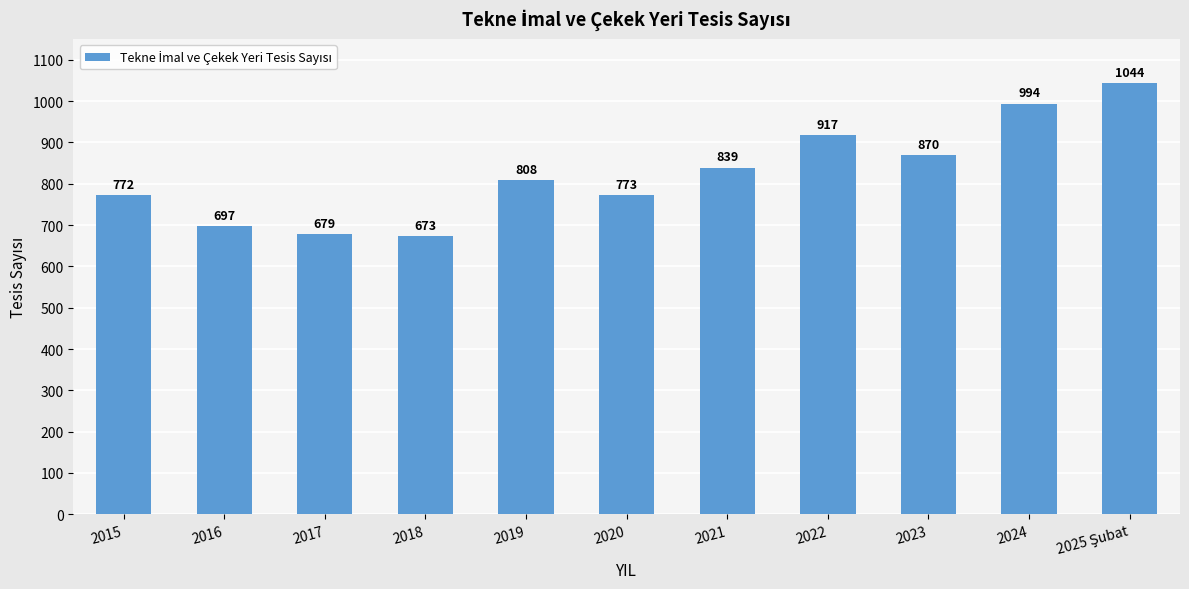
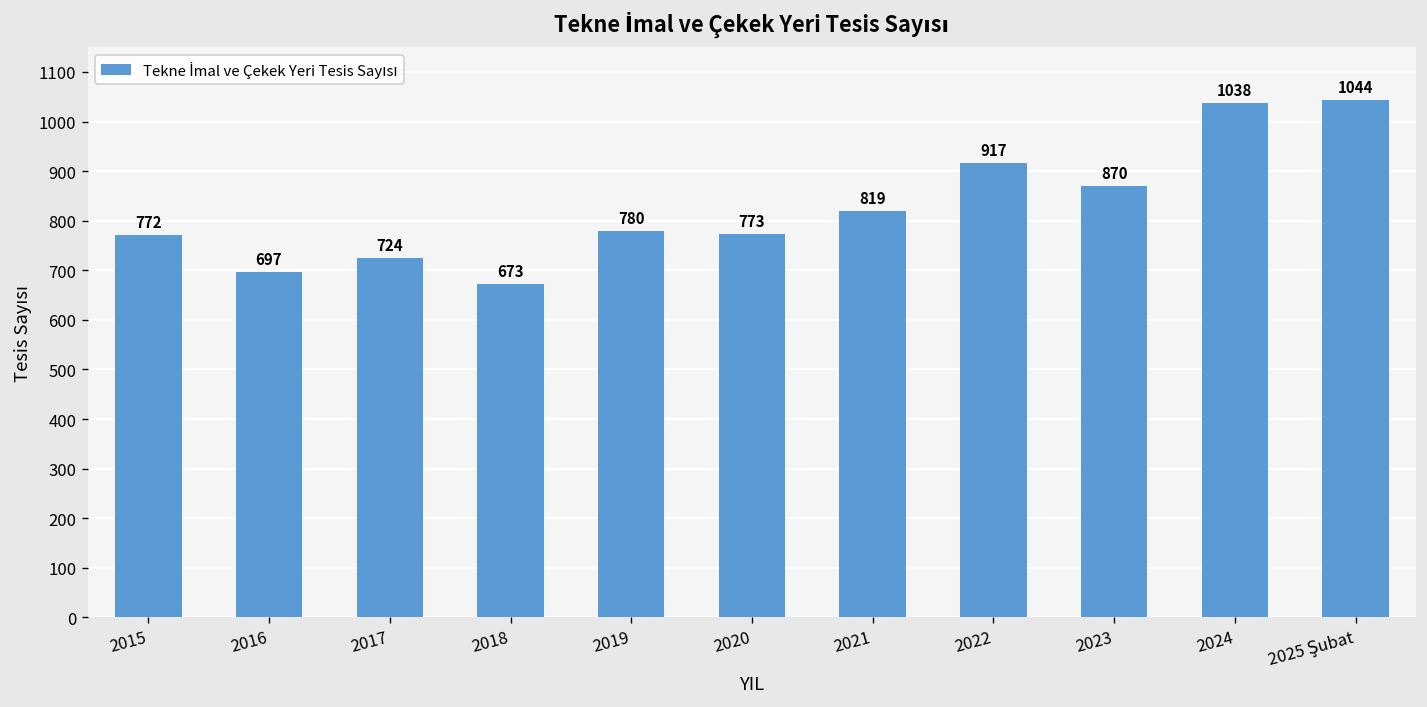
  {
    "2015": 772,
    "2016": 697,
-   "2017": 679,
+   "2017": 724,
    "2018": 673,
-   "2019": 808,
+   "2019": 780,
    "2020": 773,
-   "2021": 839,
+   "2021": 819,
    "2022": 917,
    "2023": 870,
-   "2024": 994,
+   "2024": 1038,
    "2025 Şubat": 1044
  }
